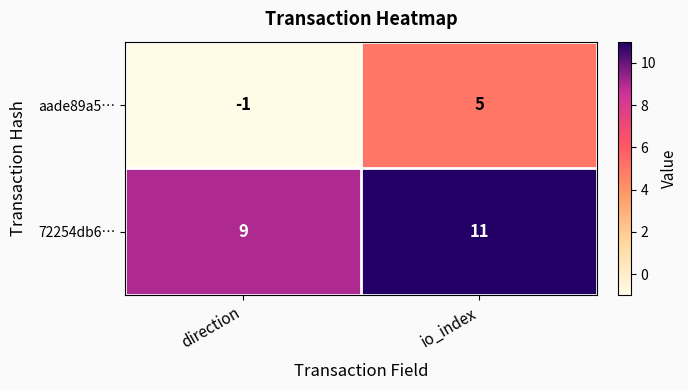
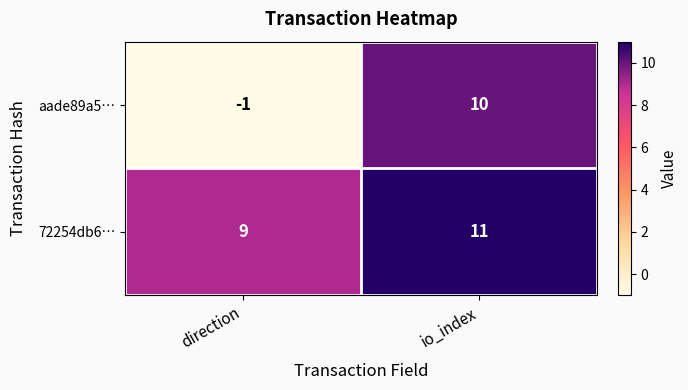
  {
    "aade89a5…": {
      "direction": -1,
-     "io_index": 5
+     "io_index": 10
    },
    "72254db6…": {
      "direction": 9,
      "io_index": 11
    }
  }
